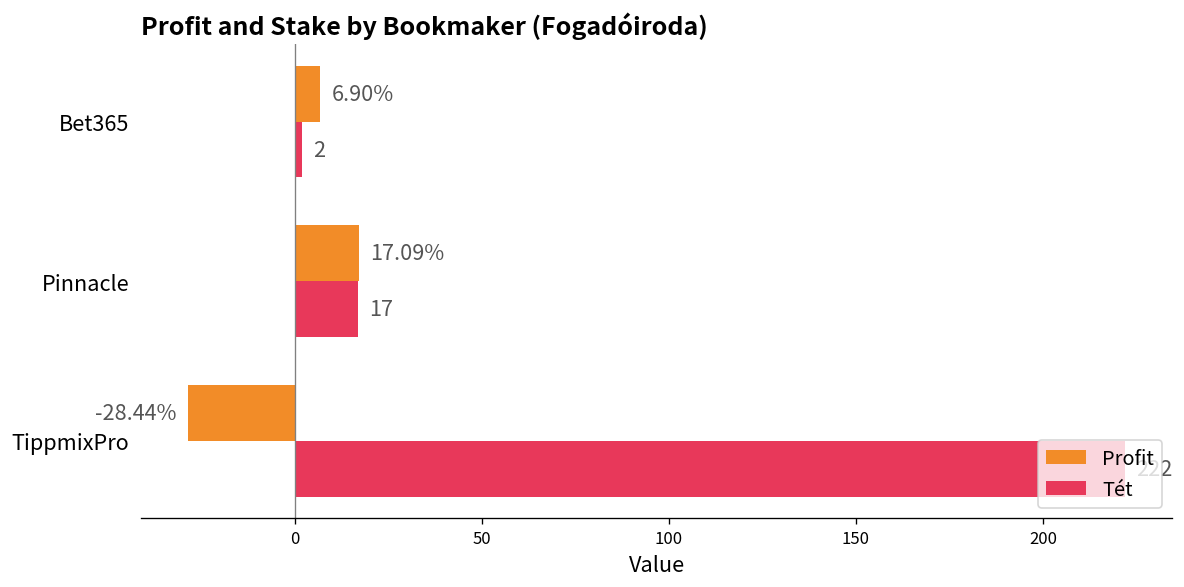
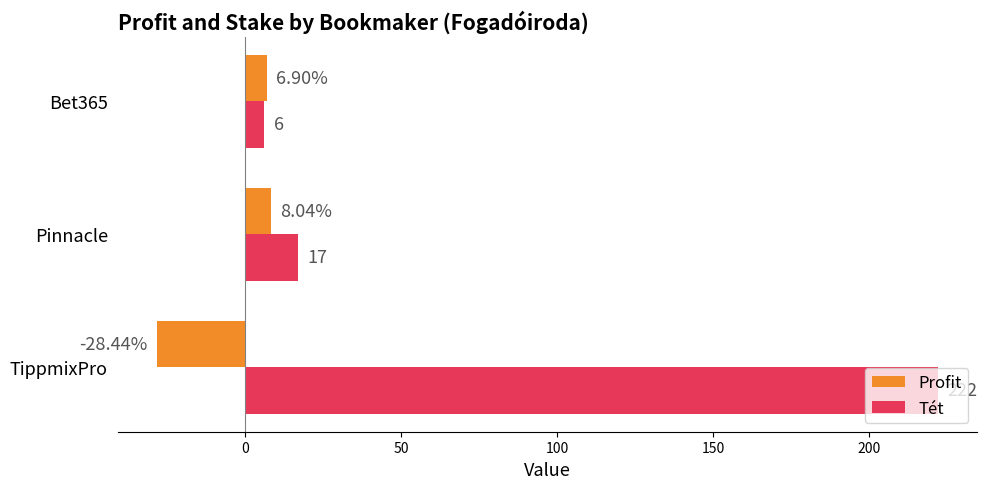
  {
    "Profit": {
      "Bet365": "6.90%",
-     "Pinnacle": "17.09%",
+     "Pinnacle": "8.04%",
      "TippmixPro": "-28.44%"
    },
    "Tét": {
-     "Bet365": "2",
+     "Bet365": "6",
      "Pinnacle": "17"
    }
  }
